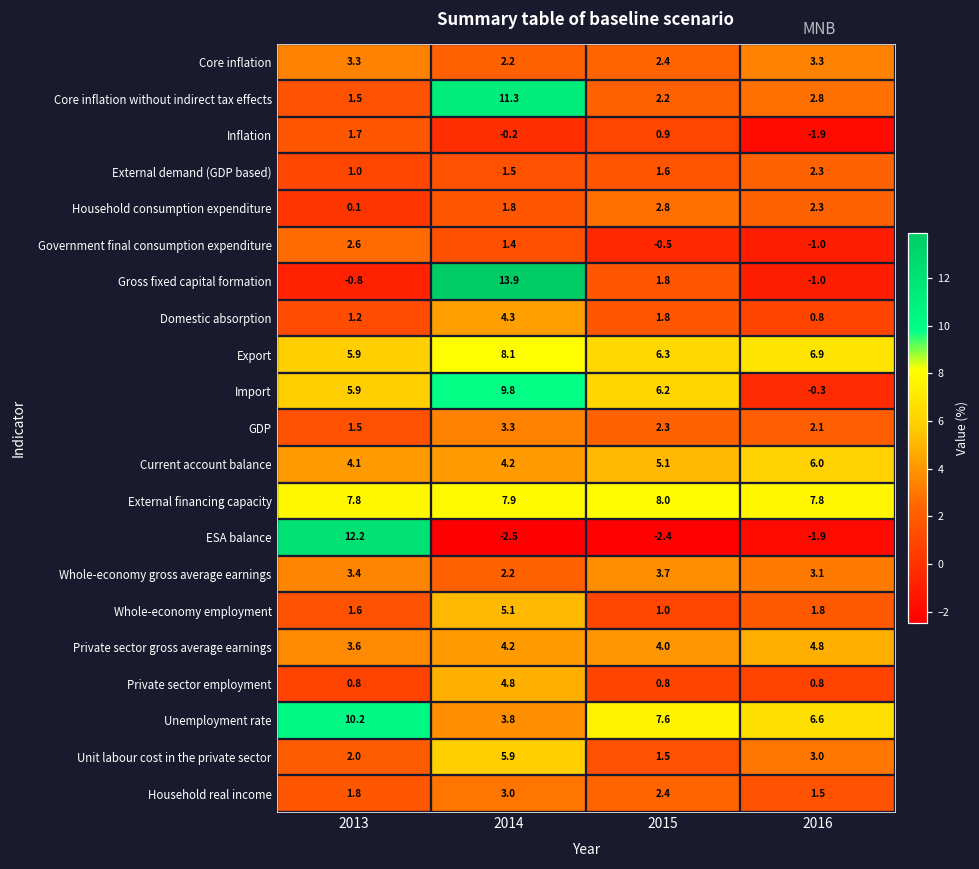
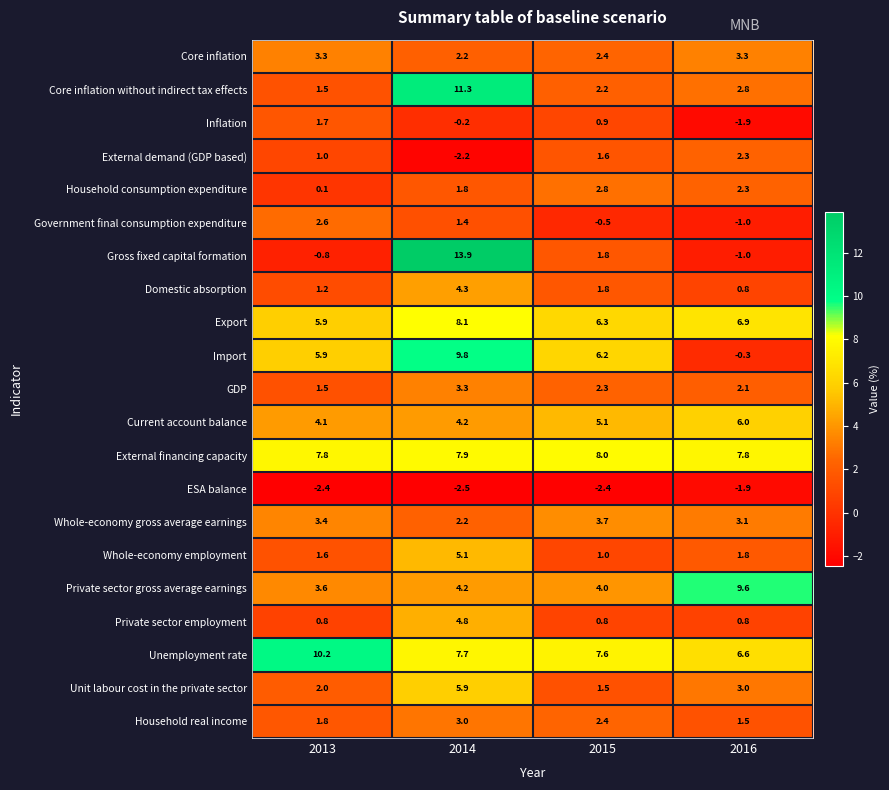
  {
    "Core inflation": {
      "2013": 3.3,
      "2014": 2.2,
      "2015": 2.4,
      "2016": 3.3
    },
    "Core inflation without indirect tax effects": {
      "2013": 1.5,
      "2014": 11.3,
      "2015": 2.2,
      "2016": 2.8
    },
    "Inflation": {
      "2013": 1.7,
      "2014": -0.2,
      "2015": 0.9,
      "2016": -1.9
    },
    "External demand (GDP based)": {
      "2013": 1.0,
-     "2014": 1.5,
+     "2014": -2.2,
      "2015": 1.6,
      "2016": 2.3
    },
    "Household consumption expenditure": {
      "2013": 0.1,
      "2014": 1.8,
      "2015": 2.8,
      "2016": 2.3
    },
    "Government final consumption expenditure": {
      "2013": 2.6,
      "2014": 1.4,
      "2015": -0.5,
      "2016": -1.0
    },
    "Gross fixed capital formation": {
      "2013": -0.8,
      "2014": 13.9,
      "2015": 1.8,
      "2016": -1.0
    },
    "Domestic absorption": {
      "2013": 1.2,
      "2014": 4.3,
      "2015": 1.8,
      "2016": 0.8
    },
    "Export": {
      "2013": 5.9,
      "2014": 8.1,
      "2015": 6.3,
      "2016": 6.9
    },
    "Import": {
      "2013": 5.9,
      "2014": 9.8,
      "2015": 6.2,
      "2016": -0.3
    },
    "GDP": {
      "2013": 1.5,
      "2014": 3.3,
      "2015": 2.3,
      "2016": 2.1
    },
    "Current account balance": {
      "2013": 4.1,
      "2014": 4.2,
      "2015": 5.1,
      "2016": 6.0
    },
    "External financing capacity": {
      "2013": 7.8,
      "2014": 7.9,
      "2015": 8.0,
      "2016": 7.8
    },
    "ESA balance": {
-     "2013": 12.2,
+     "2013": -2.4,
      "2014": -2.5,
      "2015": -2.4,
      "2016": -1.9
    },
    "Whole-economy gross average earnings": {
      "2013": 3.4,
      "2014": 2.2,
      "2015": 3.7,
      "2016": 3.1
    },
    "Whole-economy employment": {
      "2013": 1.6,
      "2014": 5.1,
      "2015": 1.0,
      "2016": 1.8
    },
    "Private sector gross average earnings": {
      "2013": 3.6,
      "2014": 4.2,
      "2015": 4.0,
-     "2016": 4.8
+     "2016": 9.6
    },
    "Private sector employment": {
      "2013": 0.8,
      "2014": 4.8,
      "2015": 0.8,
      "2016": 0.8
    },
    "Unemployment rate": {
      "2013": 10.2,
-     "2014": 3.8,
+     "2014": 7.7,
      "2015": 7.6,
      "2016": 6.6
    },
    "Unit labour cost in the private sector": {
      "2013": 2.0,
      "2014": 5.9,
      "2015": 1.5,
      "2016": 3.0
    },
    "Household real income": {
      "2013": 1.8,
      "2014": 3.0,
      "2015": 2.4,
      "2016": 1.5
    }
  }
